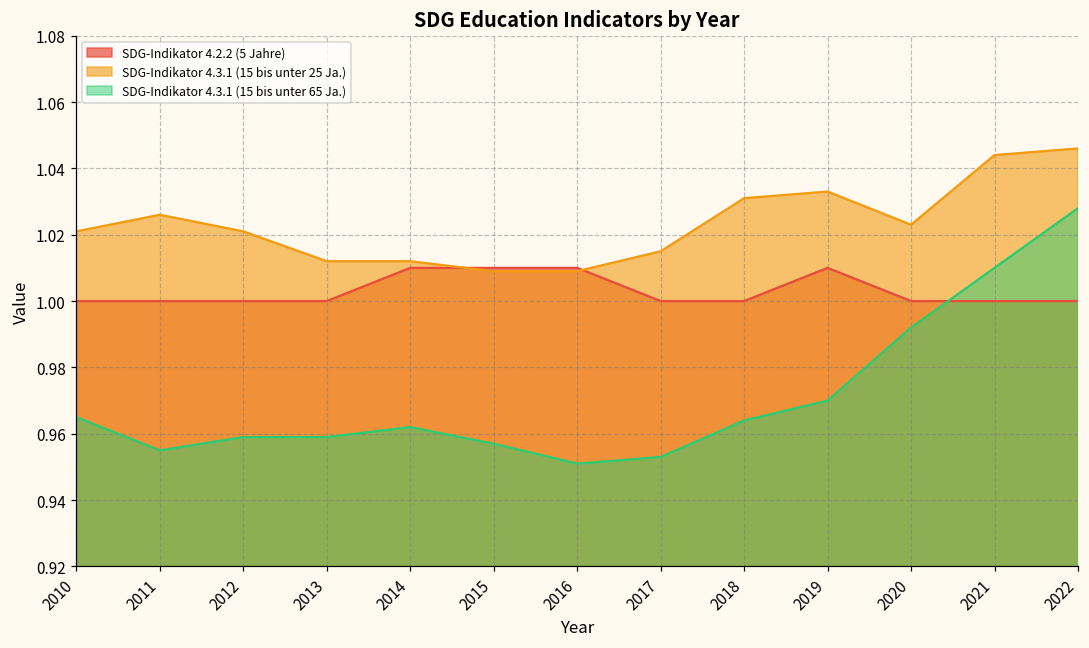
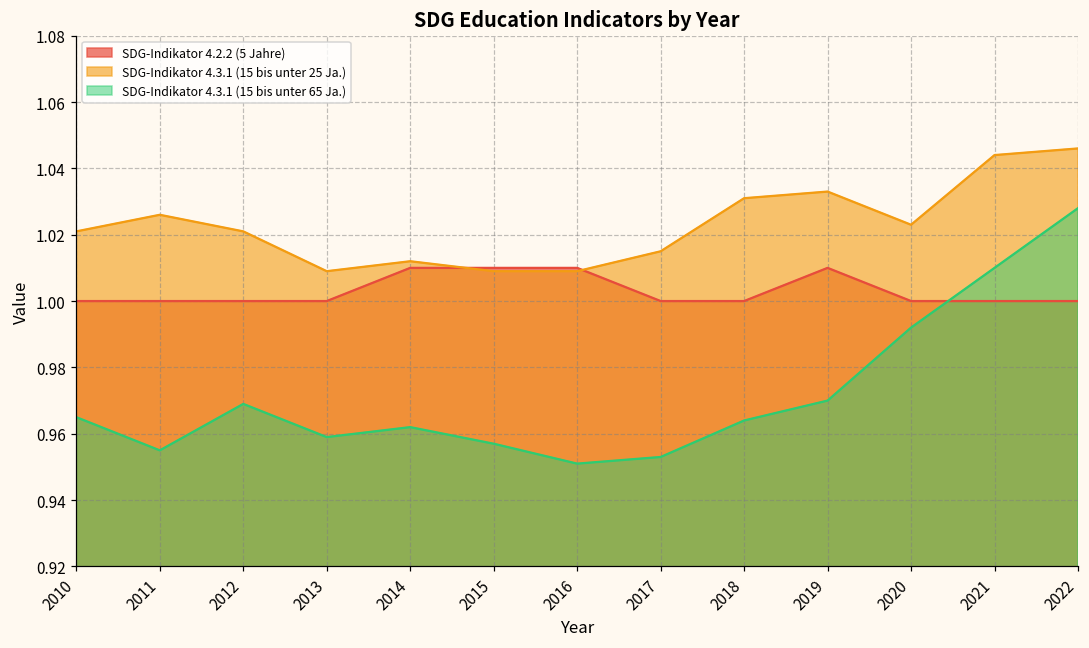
  {
    "SDG-Indikator 4.2.2 (5 Jahre)": {
      "2010": 1.000,
      "2011": 1.000,
      "2012": 1.000,
      "2013": 1.000,
      "2014": 1.010,
      "2015": 1.010,
      "2016": 1.010,
      "2017": 1.000,
      "2018": 1.000,
      "2019": 1.010,
      "2020": 1.000,
      "2021": 1.000,
      "2022": 1.000
    },
    "SDG-Indikator 4.3.1 (15 bis unter 25 Ja.)": {
      "2010": 1.021,
      "2011": 1.026,
      "2012": 1.021,
-     "2013": 1.012,
+     "2013": 1.009,
      "2014": 1.012,
      "2015": 1.009,
      "2016": 1.009,
      "2017": 1.015,
      "2018": 1.031,
      "2019": 1.033,
      "2020": 1.023,
      "2021": 1.044,
      "2022": 1.046
    },
    "SDG-Indikator 4.3.1 (15 bis unter 65 Ja.)": {
      "2010": 0.965,
      "2011": 0.955,
-     "2012": 0.959,
+     "2012": 0.969,
      "2013": 0.959,
      "2014": 0.962,
      "2015": 0.957,
      "2016": 0.951,
      "2017": 0.953,
      "2018": 0.964,
      "2019": 0.970,
      "2020": 0.992,
      "2021": 1.010,
      "2022": 1.028
    }
  }
